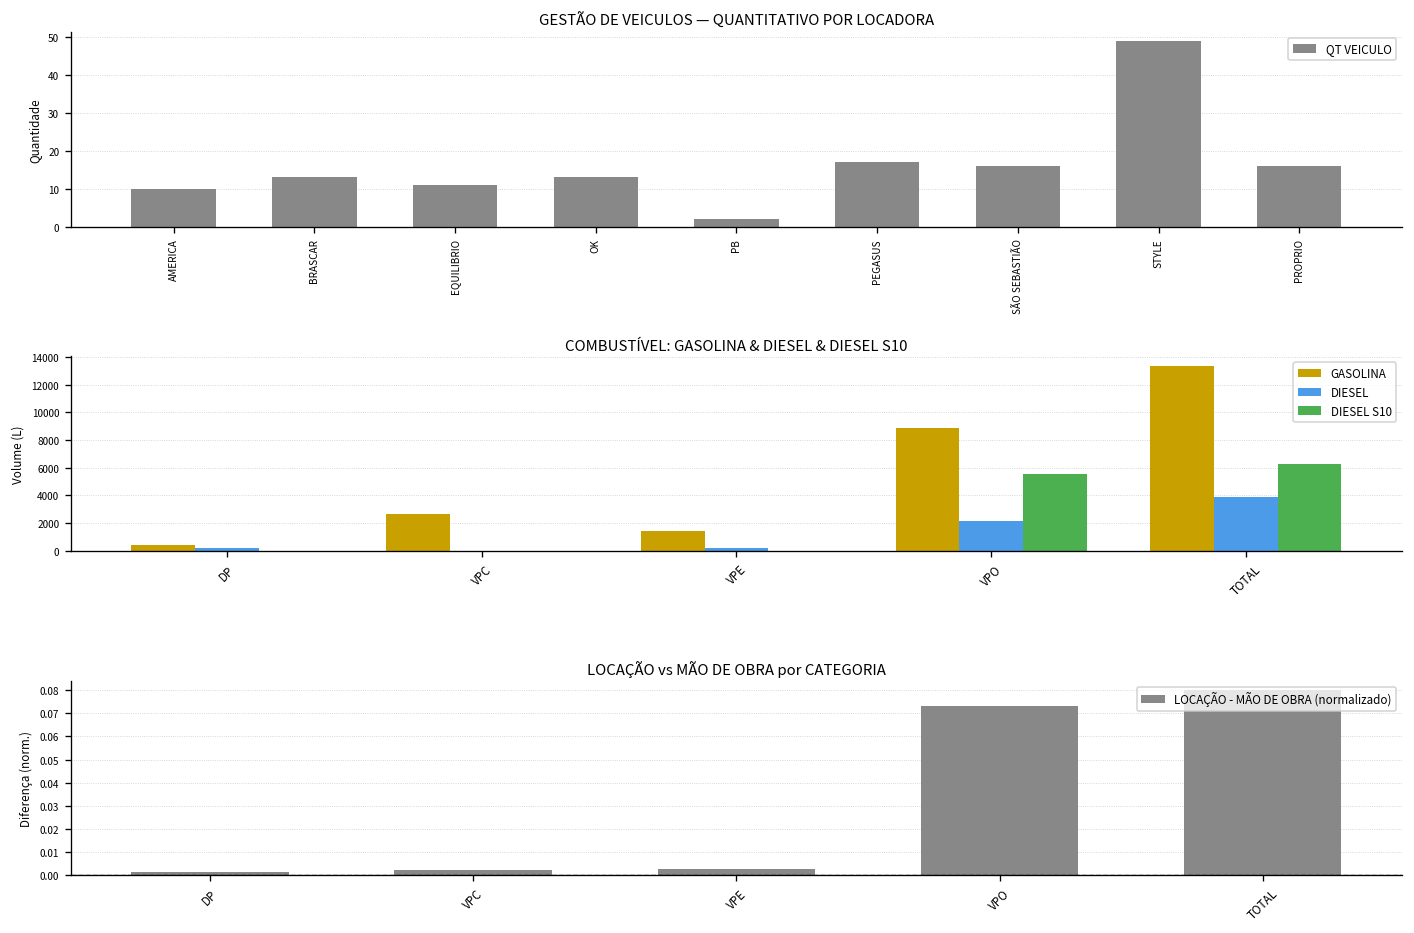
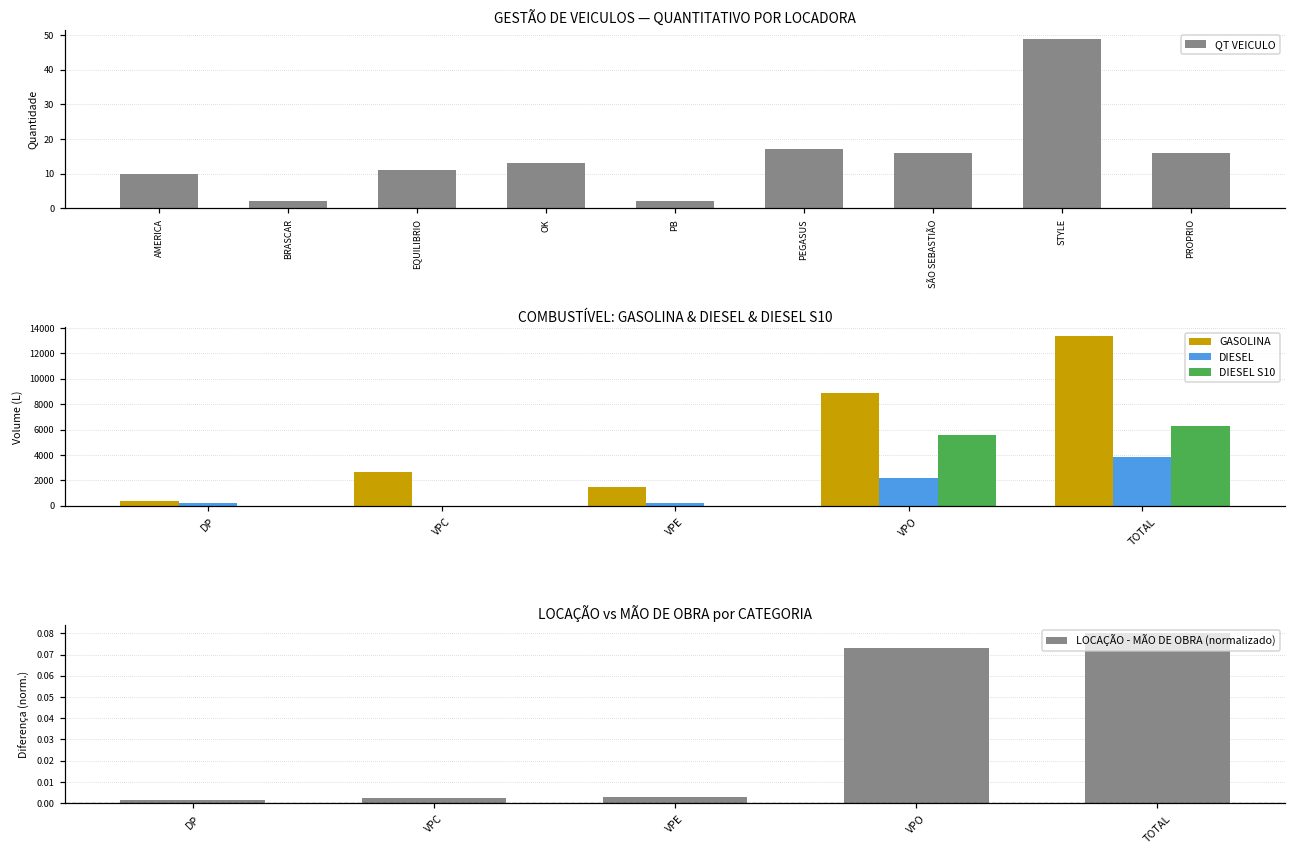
  {
    "GESTÃO DE VEICULOS — QUANTITATIVO POR LOCADORA": {
      "AMERICA": 10,
-     "BRASCAR": 13,
+     "BRASCAR": 2,
      "EQUILIBRIO": 11,
      "OK": 13,
      "PB": 2,
      "PEGASUS": 17,
      "SÃO SEBASTIÃO": 16,
      "STYLE": 49,
      "PROPRIO": 16
    },
    "COMBUSTÍVEL: GASOLINA & DIESEL & DIESEL S10": {
      "GASOLINA": {
        "DP": 400,
        "VPC": 2600,
        "VPE": 1500,
        "VPO": 8900,
        "TOTAL": 13400
      },
      "DIESEL": {
        "VPC": 0,
        "VPO": 2200,
        "TOTAL": 3900
      },
      "DIESEL S10": {
        "DP": 0,
        "VPC": 0,
        "VPE": 0,
        "VPO": 5600,
        "TOTAL": 6300
      }
    },
    "LOCAÇÃO vs MÃO DE OBRA por CATEGORIA": {
      "DP": 0.001,
      "VPC": 0.002,
      "VPE": 0.003,
      "VPO": 0.073
    }
  }
